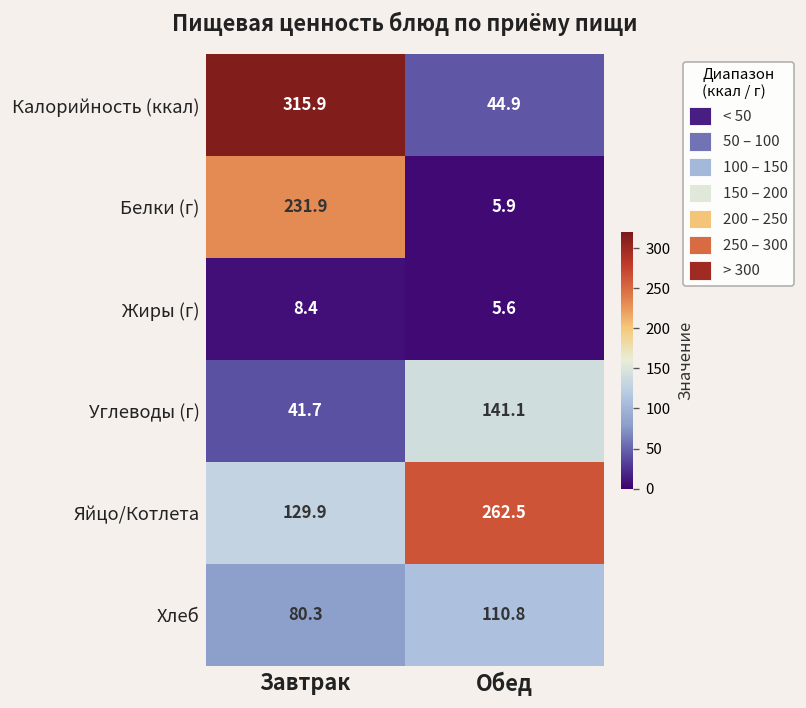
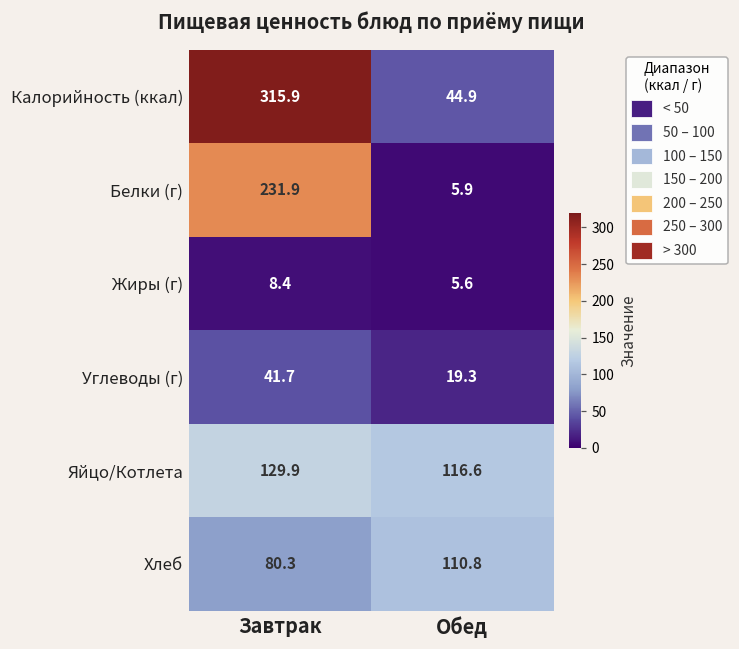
  {
    "Калорийность (ккал)": {
      "Завтрак": 315.9,
      "Обед": 44.9
    },
    "Белки (г)": {
      "Завтрак": 231.9,
      "Обед": 5.9
    },
    "Жиры (г)": {
      "Завтрак": 8.4,
      "Обед": 5.6
    },
    "Углеводы (г)": {
      "Завтрак": 41.7,
-     "Обед": 141.1
+     "Обед": 19.3
    },
    "Яйцо/Котлета": {
      "Завтрак": 129.9,
-     "Обед": 262.5
+     "Обед": 116.6
    },
    "Хлеб": {
      "Завтрак": 80.3,
      "Обед": 110.8
    }
  }
